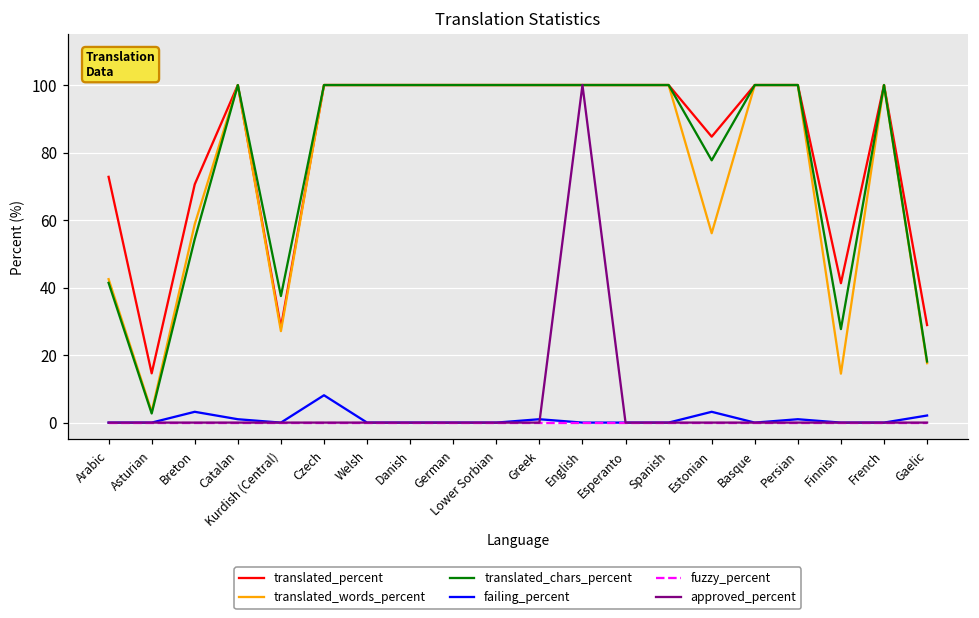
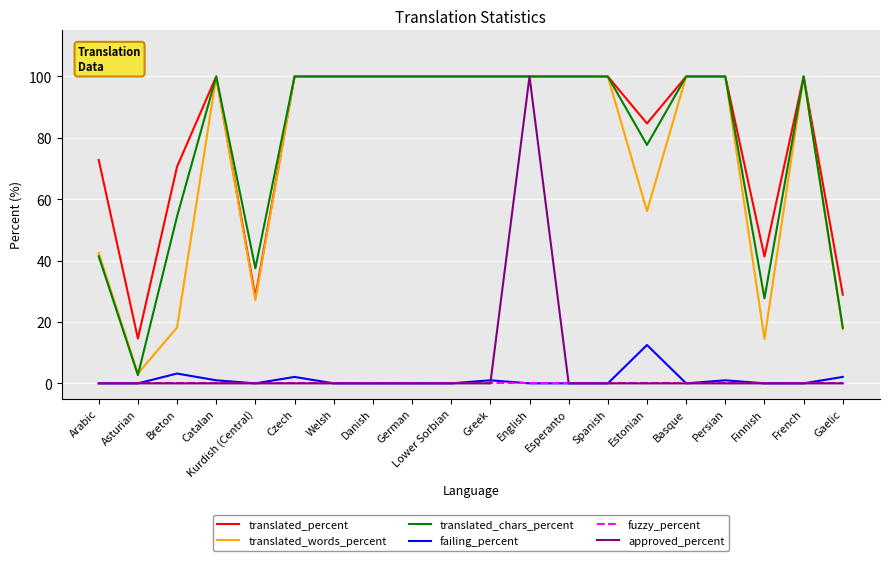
  {
    "translated_percent": {
      "Arabic": 73,
      "Asturian": 15,
      "Breton": 71,
      "Kurdish (Central)": 28,
      "Estonian": 85,
      "Finnish": 41,
      "Gaelic": 29
    },
    "translated_words_percent": {
      "Arabic": 43,
-     "Breton": 59,
+     "Breton": 18,
      "Kurdish (Central)": 27,
      "Estonian": 56,
      "Finnish": 15
    },
    "translated_chars_percent": {
      "Arabic": 41,
      "Breton": 54,
      "Kurdish (Central)": 38,
      "Estonian": 78,
      "Finnish": 28
    },
    "failing_percent": {
      "Breton": 3,
      "Catalan": 1,
-     "Czech": 8,
+     "Czech": 2,
      "Greek": 1,
-     "Estonian": 3,
+     "Estonian": 13,
      "Persian": 1,
      "Gaelic": 2
    }
  }
